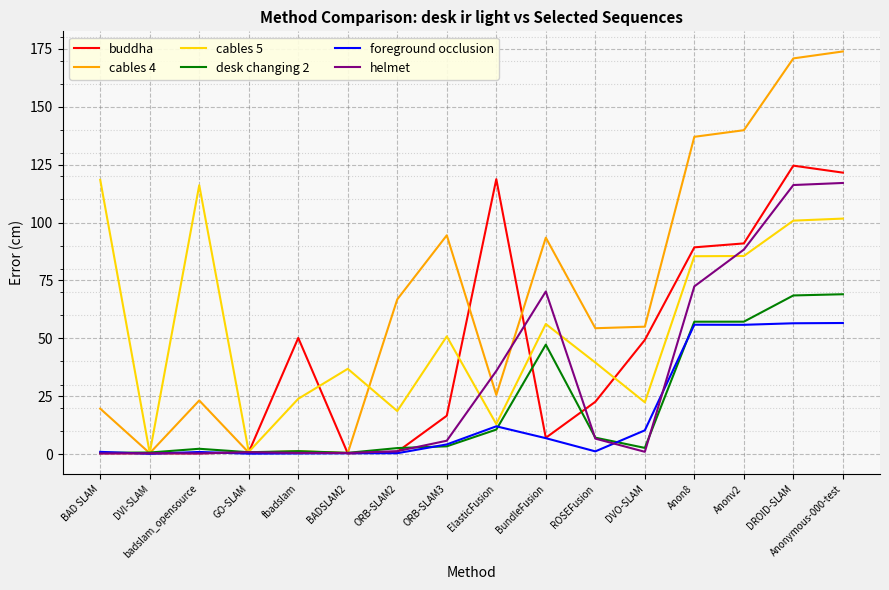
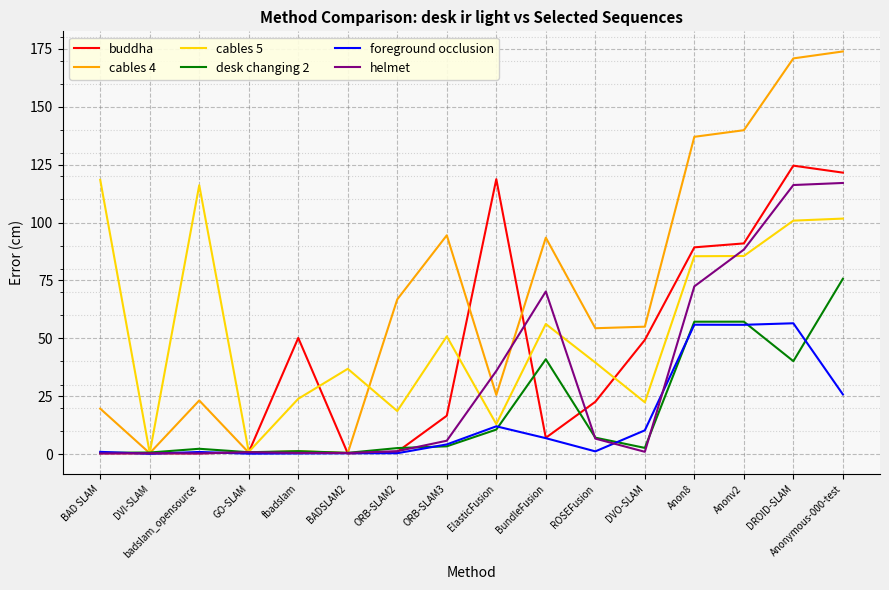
  {
    "buddha": {
      "fbadslam": 50,
      "ORB-SLAM3": 17,
      "ElasticFusion": 119,
      "ROSEFusion": 23,
      "DVO-SLAM": 49,
      "Anon8": 89,
      "Anonv2": 91,
      "DROID-SLAM": 125,
      "Anonymous-000-test": 122
    },
    "desk changing 2": {
      "badslam_opensource": 2,
      "ORB-SLAM2": 3,
      "ElasticFusion": 11,
-     "BundleFusion": 47,
+     "BundleFusion": 41,
      "DVO-SLAM": 3,
      "Anon8": 57,
      "Anonv2": 57,
-     "DROID-SLAM": 69,
-     "Anonymous-000-test": 69
+     "DROID-SLAM": 40,
+     "Anonymous-000-test": 76
    },
    "foreground occlusion": {
      "ROSEFusion": 1,
      "DVO-SLAM": 10,
      "Anon8": 56,
      "Anonv2": 56,
      "DROID-SLAM": 57,
-     "Anonymous-000-test": 57
+     "Anonymous-000-test": 26
    },
    "helmet": {
      "ORB-SLAM3": 6,
      "ElasticFusion": 36,
      "BundleFusion": 70,
      "DVO-SLAM": 1,
      "Anon8": 72,
      "Anonv2": 88,
      "DROID-SLAM": 116,
      "Anonymous-000-test": 117
    }
  }
